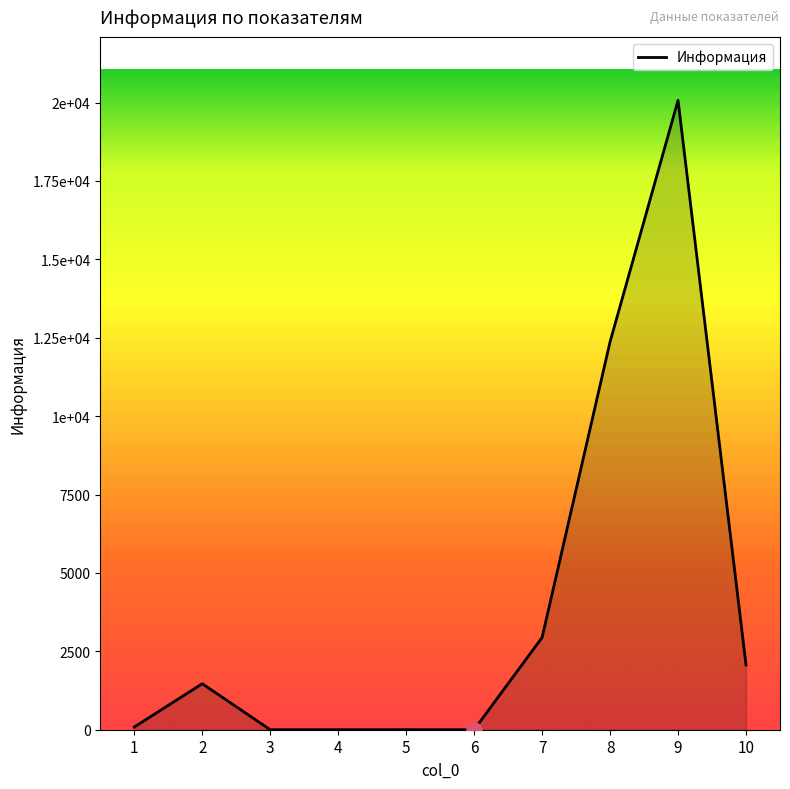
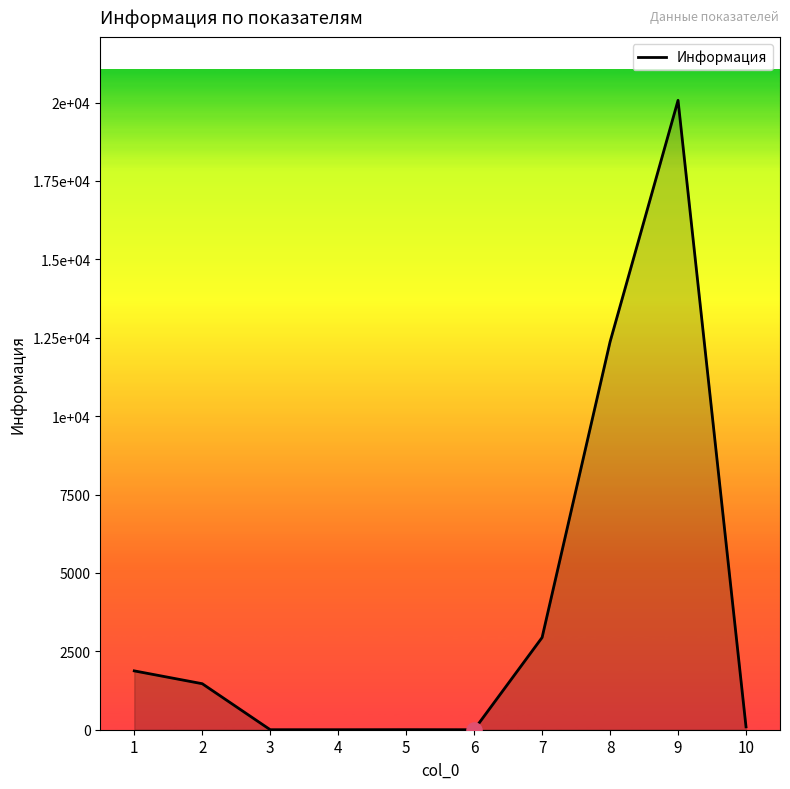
  {
    "Информация": {
-     "1": 100,
+     "1": 1900,
      "2": 1500,
      "3": 0,
      "4": 0,
      "5": 0,
      "7": 2900,
      "8": 12400,
      "9": 20100,
-     "10": 2100
+     "10": 100
    }
  }
